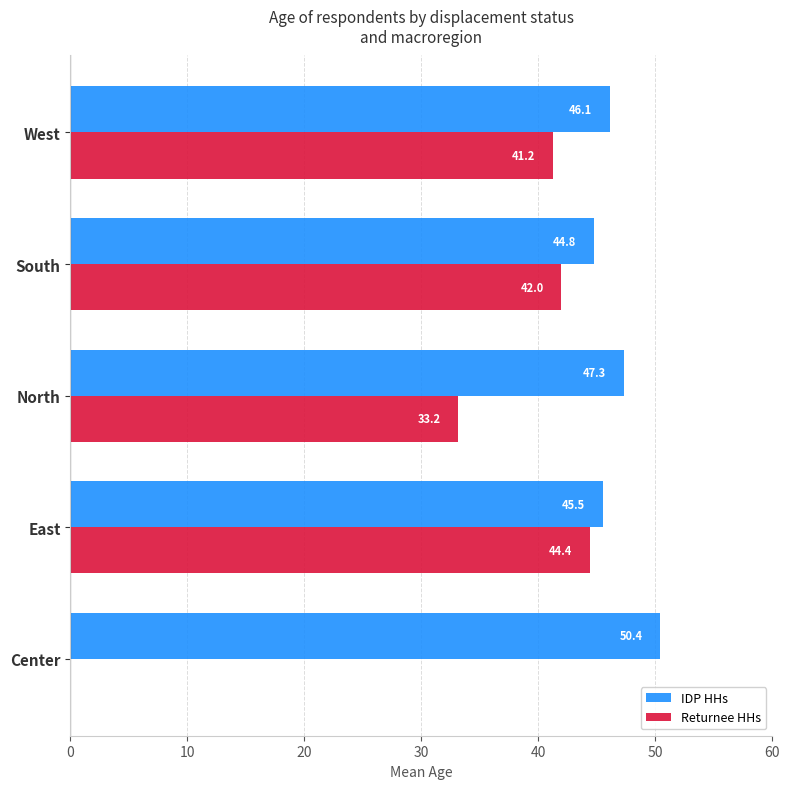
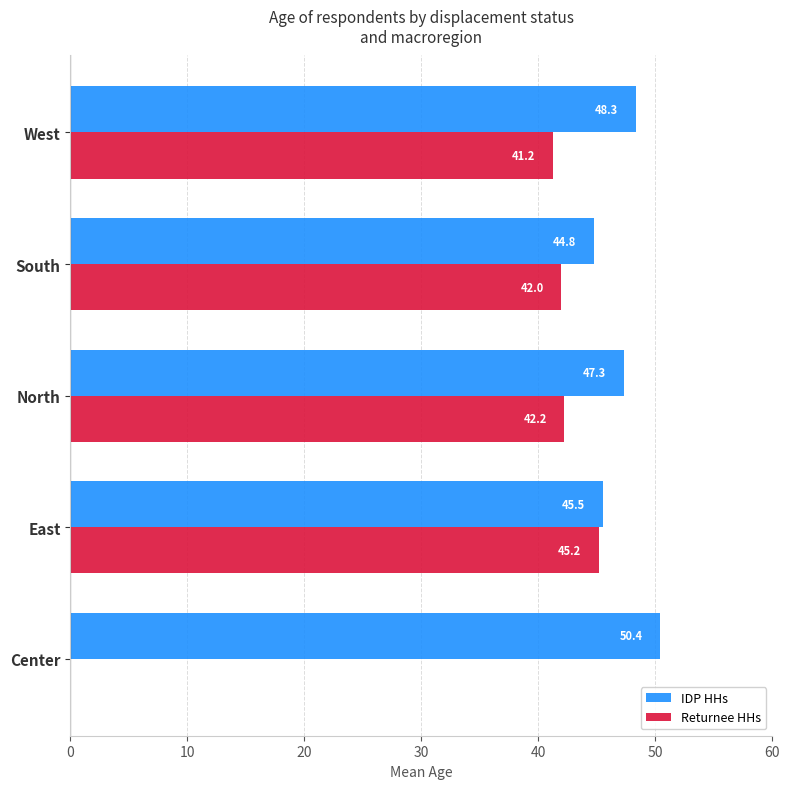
  {
    "IDP HHs": {
-     "West": 46.1,
+     "West": 48.3,
      "South": 44.8,
      "North": 47.3,
      "East": 45.5,
      "Center": 50.4
    },
    "Returnee HHs": {
      "West": 41.2,
      "South": 42.0,
-     "North": 33.2,
-     "East": 44.4
+     "North": 42.2,
+     "East": 45.2
    }
  }
